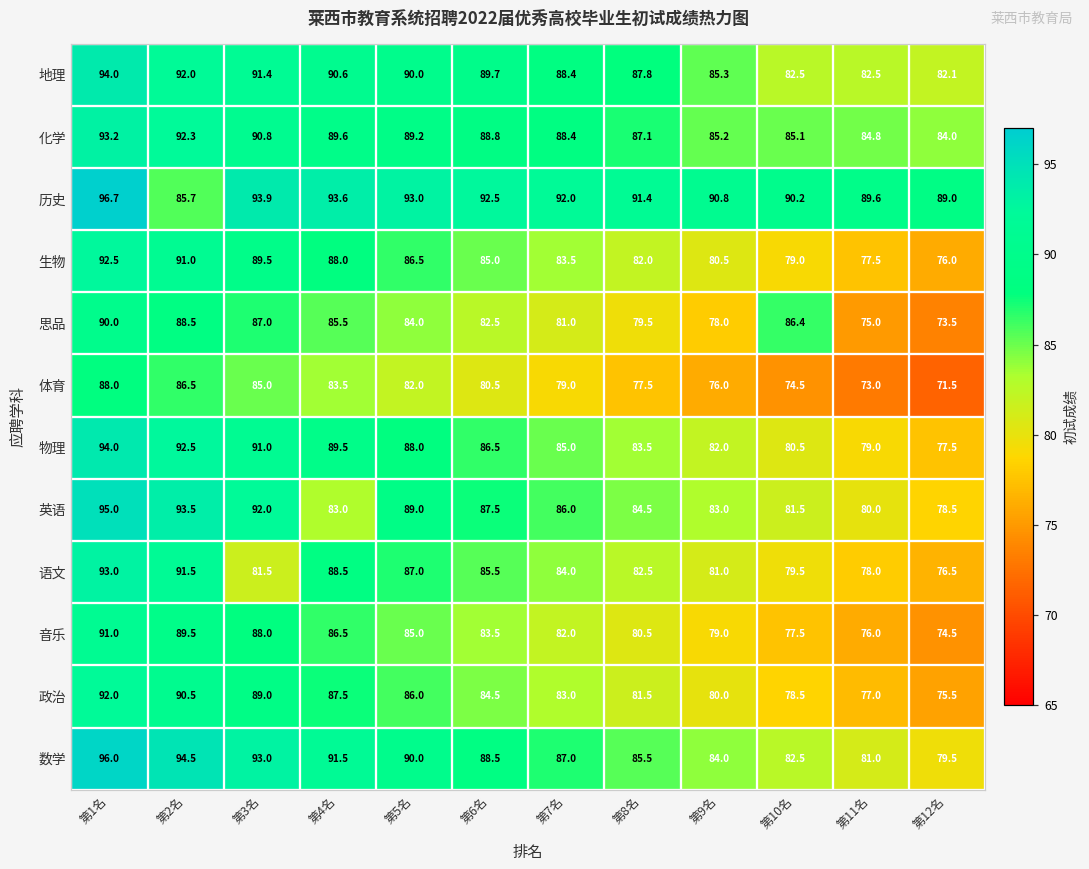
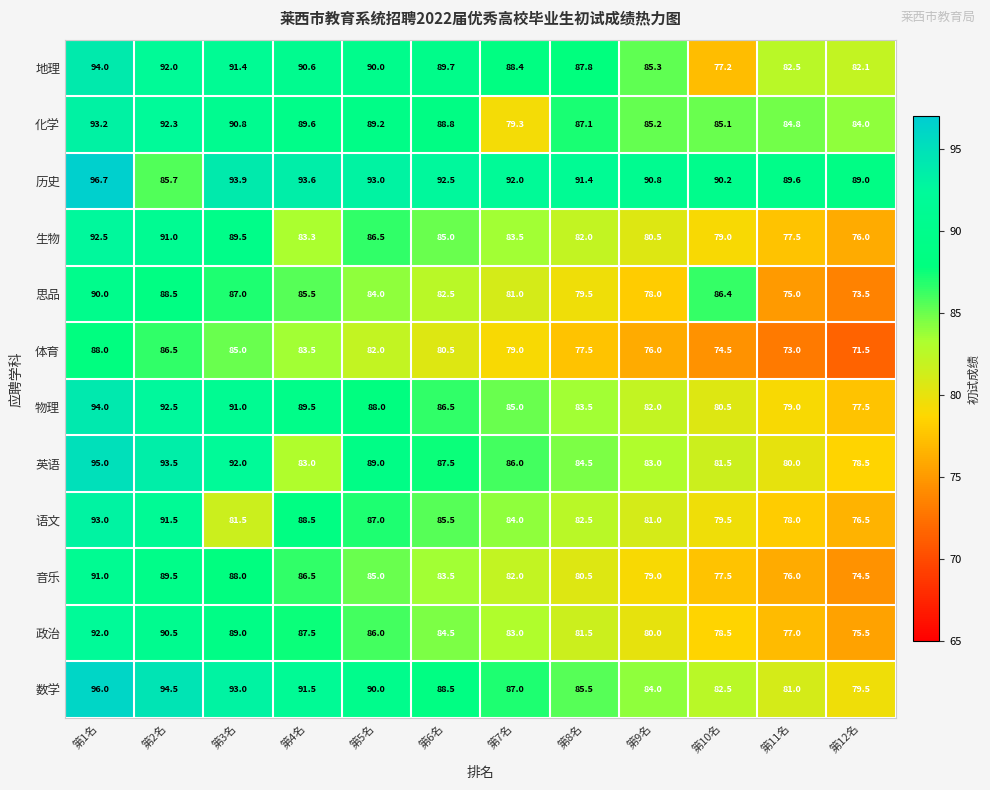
  {
    "地理": {
      "第1名": 94.0,
      "第2名": 92.0,
      "第3名": 91.4,
      "第4名": 90.6,
      "第5名": 90.0,
      "第6名": 89.7,
      "第7名": 88.4,
      "第8名": 87.8,
      "第9名": 85.3,
-     "第10名": 82.5,
+     "第10名": 77.2,
      "第11名": 82.5,
      "第12名": 82.1
    },
    "化学": {
      "第1名": 93.2,
      "第2名": 92.3,
      "第3名": 90.8,
      "第4名": 89.6,
      "第5名": 89.2,
      "第6名": 88.8,
-     "第7名": 88.4,
+     "第7名": 79.3,
      "第8名": 87.1,
      "第9名": 85.2,
      "第10名": 85.1,
      "第11名": 84.8,
      "第12名": 84.0
    },
    "历史": {
      "第1名": 96.7,
      "第2名": 85.7,
      "第3名": 93.9,
      "第4名": 93.6,
      "第5名": 93.0,
      "第6名": 92.5,
      "第7名": 92.0,
      "第8名": 91.4,
      "第9名": 90.8,
      "第10名": 90.2,
      "第11名": 89.6,
      "第12名": 89.0
    },
    "生物": {
      "第1名": 92.5,
      "第2名": 91.0,
      "第3名": 89.5,
-     "第4名": 88.0,
+     "第4名": 83.3,
      "第5名": 86.5,
      "第6名": 85.0,
      "第7名": 83.5,
      "第8名": 82.0,
      "第9名": 80.5,
      "第10名": 79.0,
      "第11名": 77.5,
      "第12名": 76.0
    },
    "思品": {
      "第1名": 90.0,
      "第2名": 88.5,
      "第3名": 87.0,
      "第4名": 85.5,
      "第5名": 84.0,
      "第6名": 82.5,
      "第7名": 81.0,
      "第8名": 79.5,
      "第9名": 78.0,
      "第10名": 86.4,
      "第11名": 75.0,
      "第12名": 73.5
    },
    "体育": {
      "第1名": 88.0,
      "第2名": 86.5,
      "第3名": 85.0,
      "第4名": 83.5,
      "第5名": 82.0,
      "第6名": 80.5,
      "第7名": 79.0,
      "第8名": 77.5,
      "第9名": 76.0,
      "第10名": 74.5,
      "第11名": 73.0,
      "第12名": 71.5
    },
    "物理": {
      "第1名": 94.0,
      "第2名": 92.5,
      "第3名": 91.0,
      "第4名": 89.5,
      "第5名": 88.0,
      "第6名": 86.5,
      "第7名": 85.0,
      "第8名": 83.5,
      "第9名": 82.0,
      "第10名": 80.5,
      "第11名": 79.0,
      "第12名": 77.5
    },
    "英语": {
      "第1名": 95.0,
      "第2名": 93.5,
      "第3名": 92.0,
      "第4名": 83.0,
      "第5名": 89.0,
      "第6名": 87.5,
      "第7名": 86.0,
      "第8名": 84.5,
      "第9名": 83.0,
      "第10名": 81.5,
      "第11名": 80.0,
      "第12名": 78.5
    },
    "语文": {
      "第1名": 93.0,
      "第2名": 91.5,
      "第3名": 81.5,
      "第4名": 88.5,
      "第5名": 87.0,
      "第6名": 85.5,
      "第7名": 84.0,
      "第8名": 82.5,
      "第9名": 81.0,
      "第10名": 79.5,
      "第11名": 78.0,
      "第12名": 76.5
    },
    "音乐": {
      "第1名": 91.0,
      "第2名": 89.5,
      "第3名": 88.0,
      "第4名": 86.5,
      "第5名": 85.0,
      "第6名": 83.5,
      "第7名": 82.0,
      "第8名": 80.5,
      "第9名": 79.0,
      "第10名": 77.5,
      "第11名": 76.0,
      "第12名": 74.5
    },
    "政治": {
      "第1名": 92.0,
      "第2名": 90.5,
      "第3名": 89.0,
      "第4名": 87.5,
      "第5名": 86.0,
      "第6名": 84.5,
      "第7名": 83.0,
      "第8名": 81.5,
      "第9名": 80.0,
      "第10名": 78.5,
      "第11名": 77.0,
      "第12名": 75.5
    },
    "数学": {
      "第1名": 96.0,
      "第2名": 94.5,
      "第3名": 93.0,
      "第4名": 91.5,
      "第5名": 90.0,
      "第6名": 88.5,
      "第7名": 87.0,
      "第8名": 85.5,
      "第9名": 84.0,
      "第10名": 82.5,
      "第11名": 81.0,
      "第12名": 79.5
    }
  }
